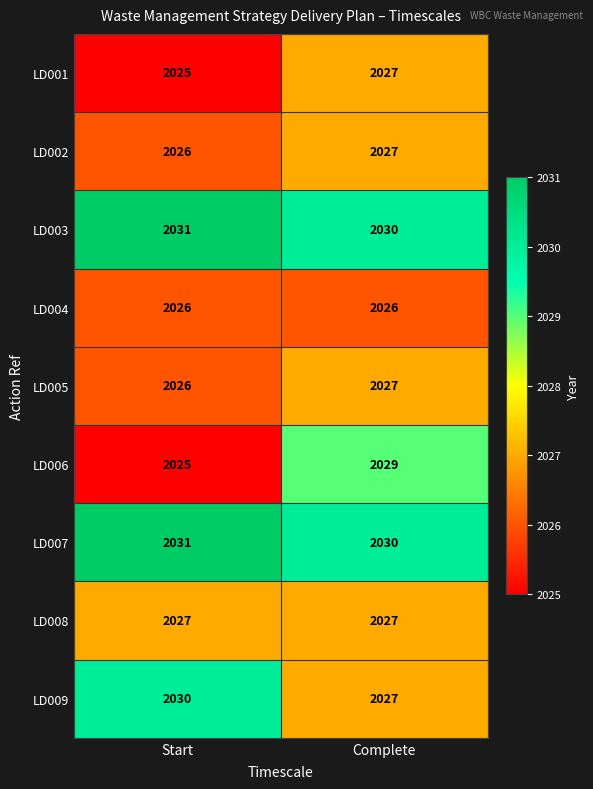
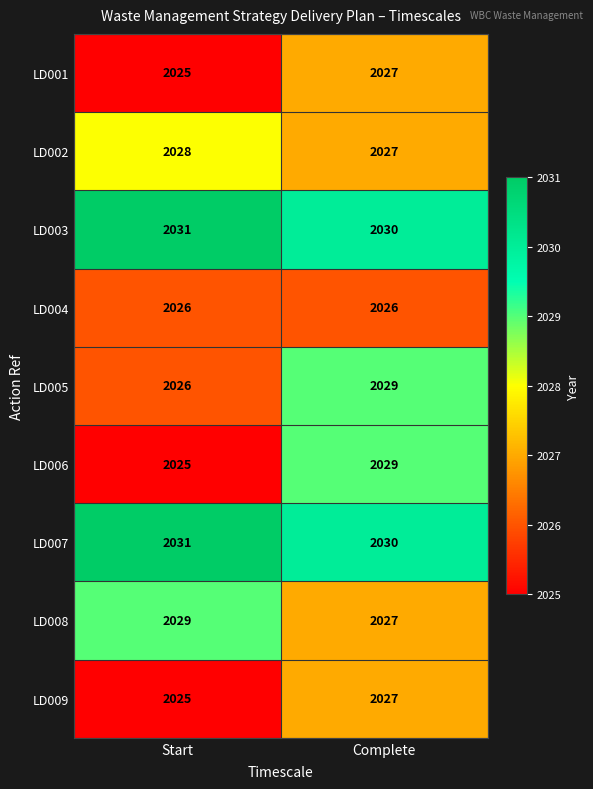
  {
    "LD001": {
      "Start": 2025,
      "Complete": 2027
    },
    "LD002": {
-     "Start": 2026,
+     "Start": 2028,
      "Complete": 2027
    },
    "LD003": {
      "Start": 2031,
      "Complete": 2030
    },
    "LD004": {
      "Start": 2026,
      "Complete": 2026
    },
    "LD005": {
      "Start": 2026,
-     "Complete": 2027
+     "Complete": 2029
    },
    "LD006": {
      "Start": 2025,
      "Complete": 2029
    },
    "LD007": {
      "Start": 2031,
      "Complete": 2030
    },
    "LD008": {
-     "Start": 2027,
+     "Start": 2029,
      "Complete": 2027
    },
    "LD009": {
-     "Start": 2030,
+     "Start": 2025,
      "Complete": 2027
    }
  }
